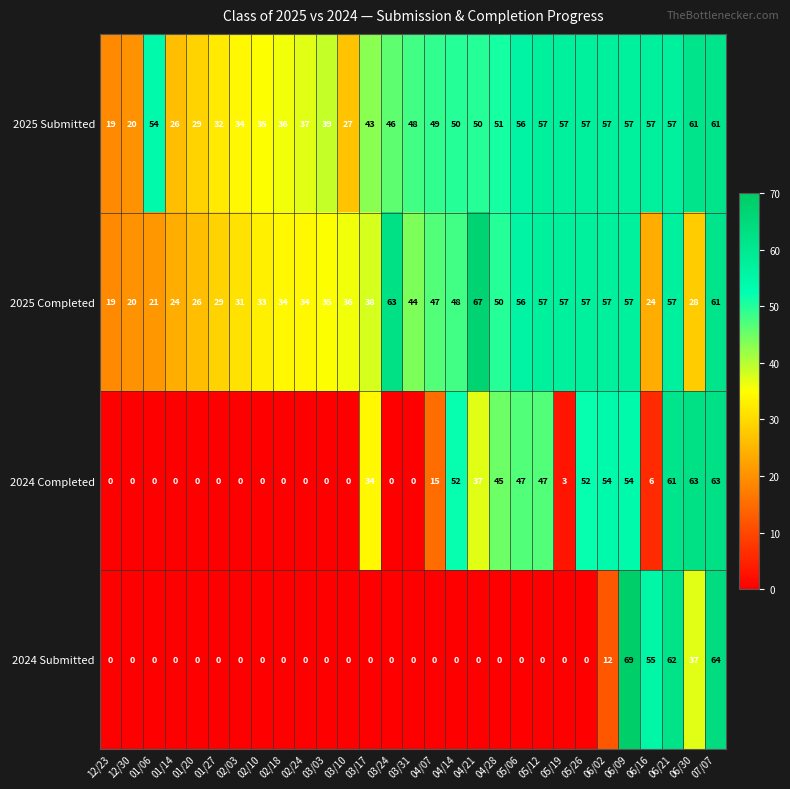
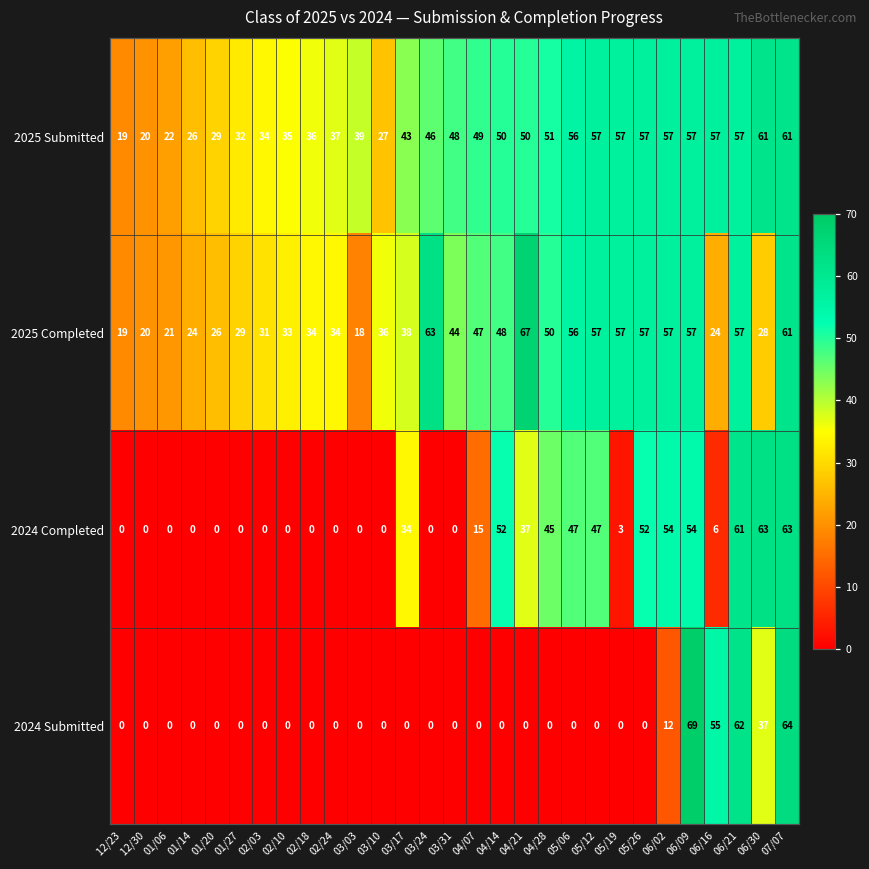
  {
    "2025 Submitted": {
      "12/23": 19,
      "12/30": 20,
-     "01/06": 54,
+     "01/06": 22,
      "01/14": 26,
      "01/20": 29,
      "01/27": 32,
      "02/03": 34,
      "02/10": 35,
      "02/18": 36,
      "02/24": 37,
      "03/03": 39,
      "03/10": 27,
      "03/17": 43,
      "03/24": 46,
      "03/31": 48,
      "04/07": 49,
      "04/14": 50,
      "04/21": 50,
      "04/28": 51,
      "05/06": 56,
      "05/12": 57,
      "05/19": 57,
      "05/26": 57,
      "06/02": 57,
      "06/09": 57,
      "06/16": 57,
      "06/21": 57,
      "06/30": 61,
      "07/07": 61
    },
    "2025 Completed": {
      "12/23": 19,
      "12/30": 20,
      "01/06": 21,
      "01/14": 24,
      "01/20": 26,
      "01/27": 29,
      "02/03": 31,
      "02/10": 33,
      "02/18": 34,
      "02/24": 34,
-     "03/03": 35,
+     "03/03": 18,
      "03/10": 36,
      "03/17": 38,
      "03/24": 63,
      "03/31": 44,
      "04/07": 47,
      "04/14": 48,
      "04/21": 67,
      "04/28": 50,
      "05/06": 56,
      "05/12": 57,
      "05/19": 57,
      "05/26": 57,
      "06/02": 57,
      "06/09": 57,
      "06/16": 24,
      "06/21": 57,
      "06/30": 28,
      "07/07": 61
    },
    "2024 Completed": {
      "12/23": 0,
      "12/30": 0,
      "01/06": 0,
      "01/14": 0,
      "01/20": 0,
      "01/27": 0,
      "02/03": 0,
      "02/10": 0,
      "02/18": 0,
      "02/24": 0,
      "03/03": 0,
      "03/10": 0,
      "03/17": 34,
      "03/24": 0,
      "03/31": 0,
      "04/07": 15,
      "04/14": 52,
      "04/21": 37,
      "04/28": 45,
      "05/06": 47,
      "05/12": 47,
      "05/19": 3,
      "05/26": 52,
      "06/02": 54,
      "06/09": 54,
      "06/16": 6,
      "06/21": 61,
      "06/30": 63,
      "07/07": 63
    },
    "2024 Submitted": {
      "12/23": 0,
      "12/30": 0,
      "01/06": 0,
      "01/14": 0,
      "01/20": 0,
      "01/27": 0,
      "02/03": 0,
      "02/10": 0,
      "02/18": 0,
      "02/24": 0,
      "03/03": 0,
      "03/10": 0,
      "03/17": 0,
      "03/24": 0,
      "03/31": 0,
      "04/07": 0,
      "04/14": 0,
      "04/21": 0,
      "04/28": 0,
      "05/06": 0,
      "05/12": 0,
      "05/19": 0,
      "05/26": 0,
      "06/02": 12,
      "06/09": 69,
      "06/16": 55,
      "06/21": 62,
      "06/30": 37,
      "07/07": 64
    }
  }
